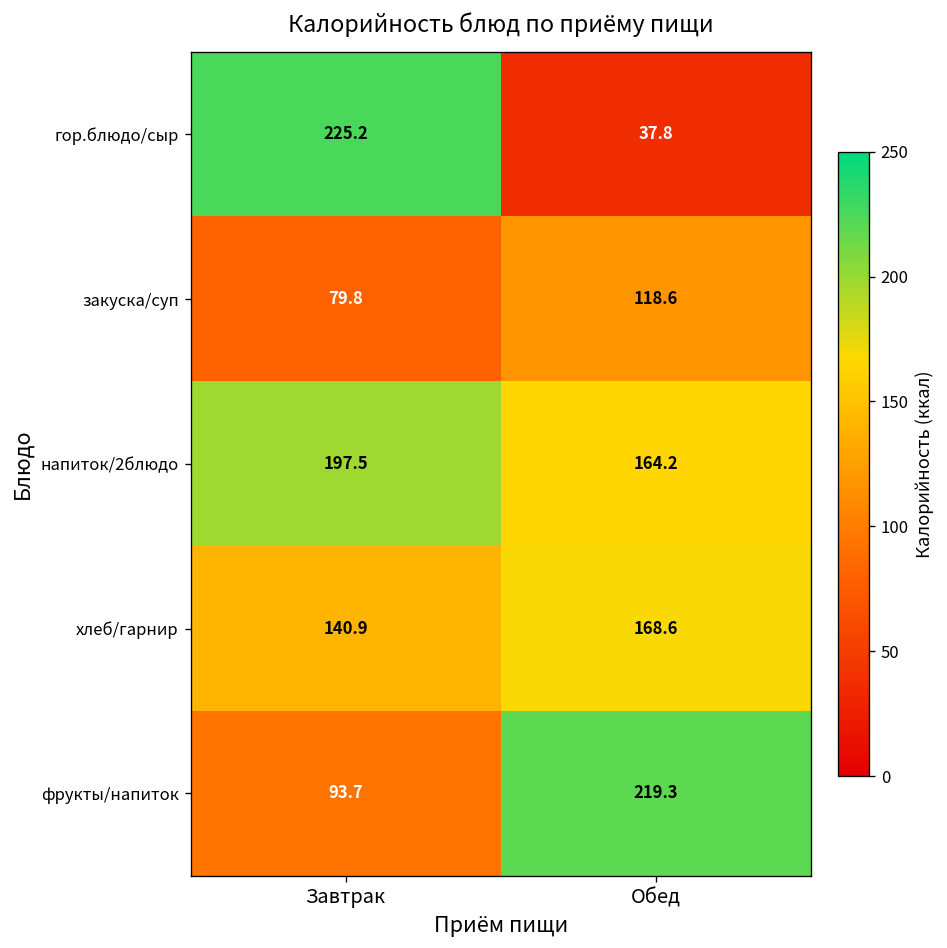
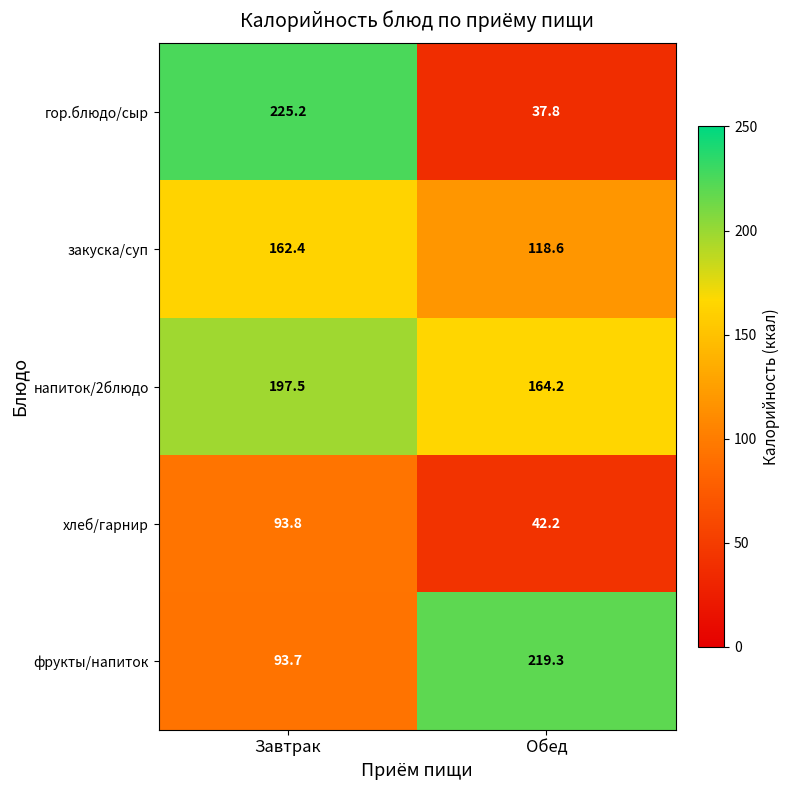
  {
    "гор.блюдо/сыр": {
      "Завтрак": 225.2,
      "Обед": 37.8
    },
    "закуска/суп": {
-     "Завтрак": 79.8,
+     "Завтрак": 162.4,
      "Обед": 118.6
    },
    "напиток/2блюдо": {
      "Завтрак": 197.5,
      "Обед": 164.2
    },
    "хлеб/гарнир": {
-     "Завтрак": 140.9,
-     "Обед": 168.6
+     "Завтрак": 93.8,
+     "Обед": 42.2
    },
    "фрукты/напиток": {
      "Завтрак": 93.7,
      "Обед": 219.3
    }
  }
